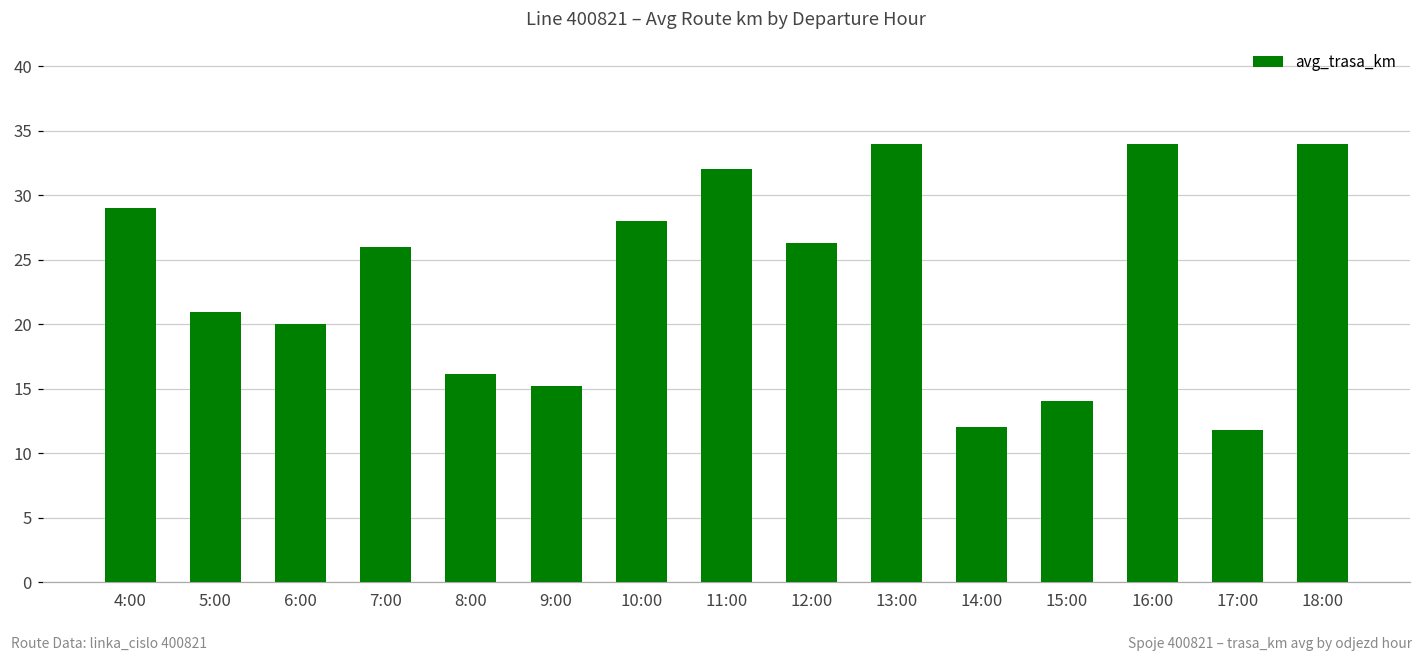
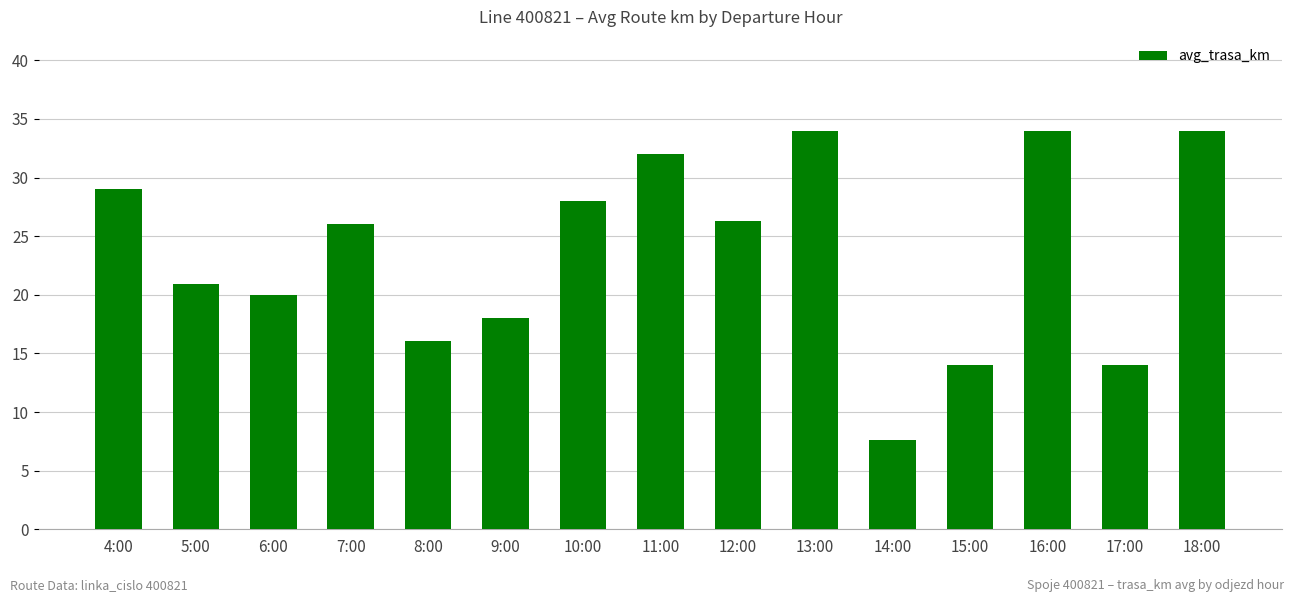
  {
    "4:00": 29.0,
    "5:00": 20.9,
    "6:00": 20.0,
    "7:00": 26.0,
    "8:00": 16.1,
-   "9:00": 15.2,
+   "9:00": 18.0,
    "10:00": 28.0,
    "11:00": 32.0,
    "12:00": 26.3,
    "13:00": 34.0,
-   "14:00": 12.0,
+   "14:00": 7.6,
    "15:00": 14.0,
    "16:00": 34.0,
-   "17:00": 11.8,
+   "17:00": 14.0,
    "18:00": 34.0
  }
